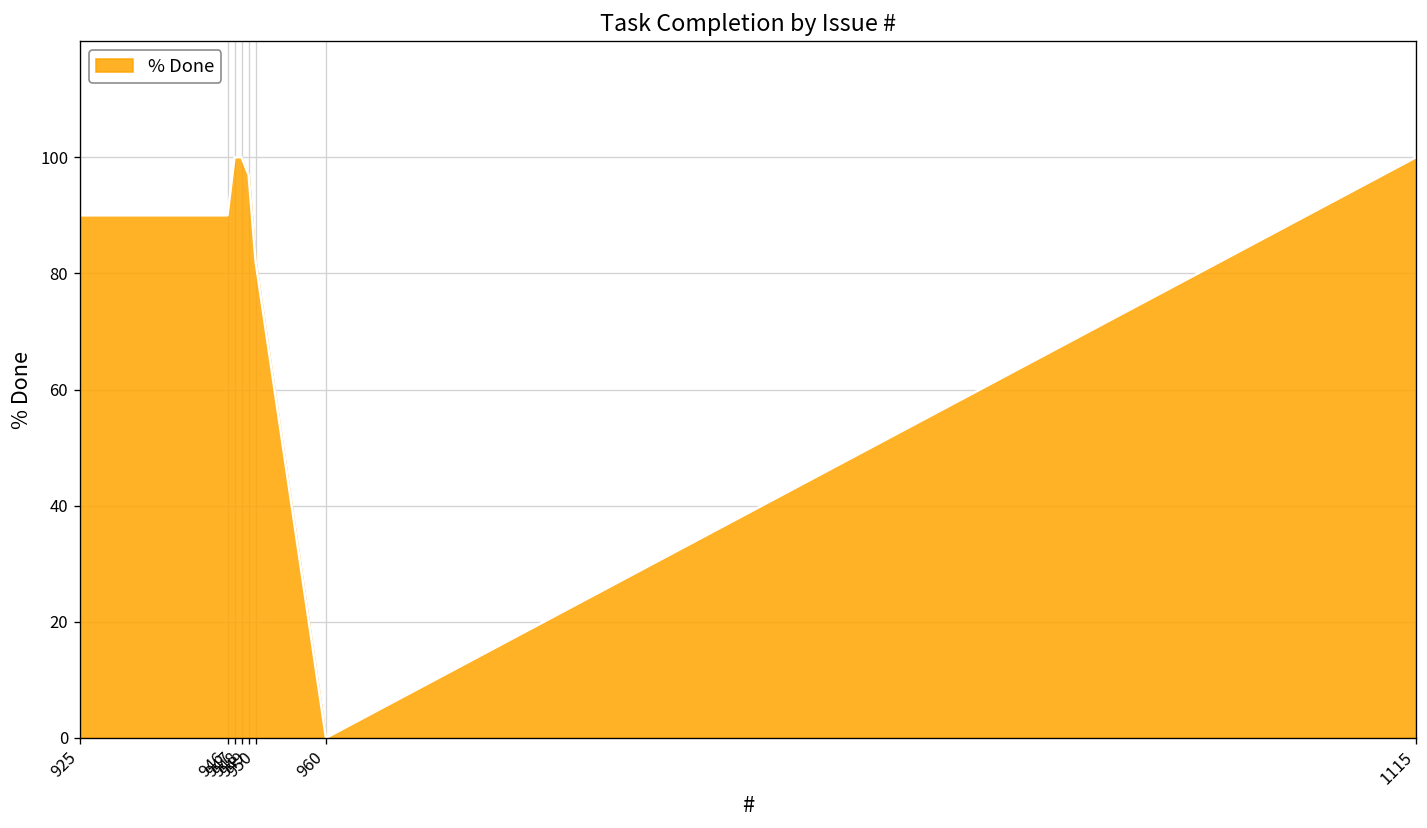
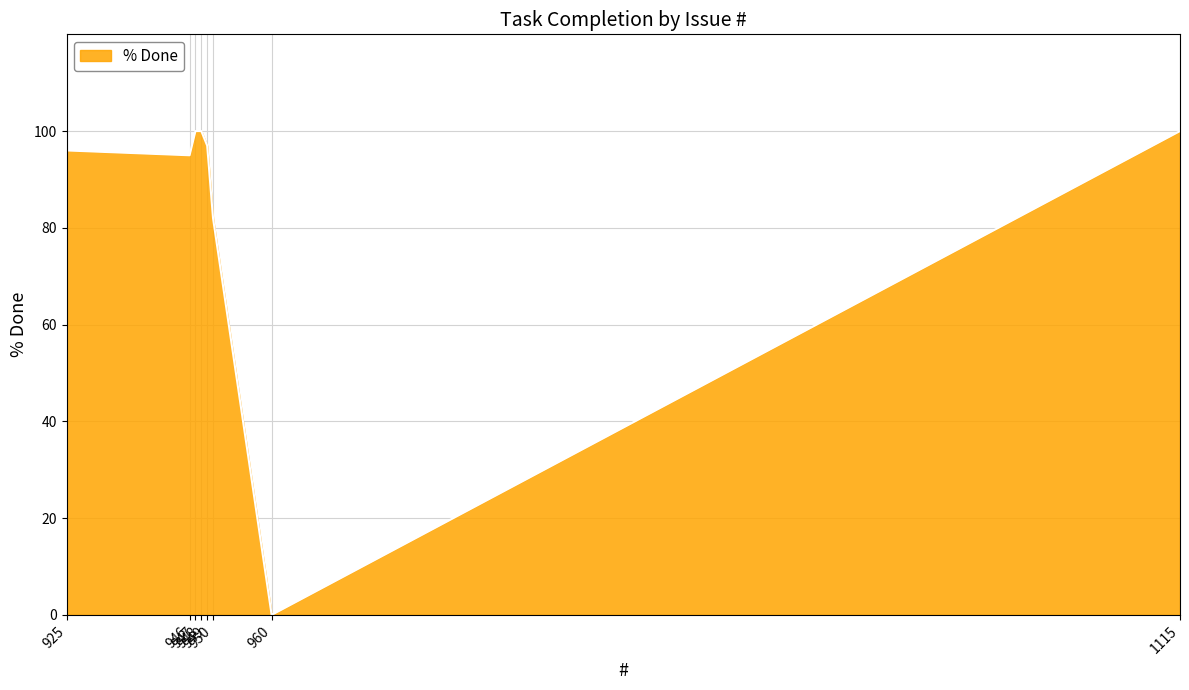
  {
-   "925": 90,
-   "946": 90,
+   "925": 96,
+   "946": 95,
    "947": 100,
    "948": 100,
    "949": 97,
    "950": 82,
    "960": 0,
    "1115": 100
  }
